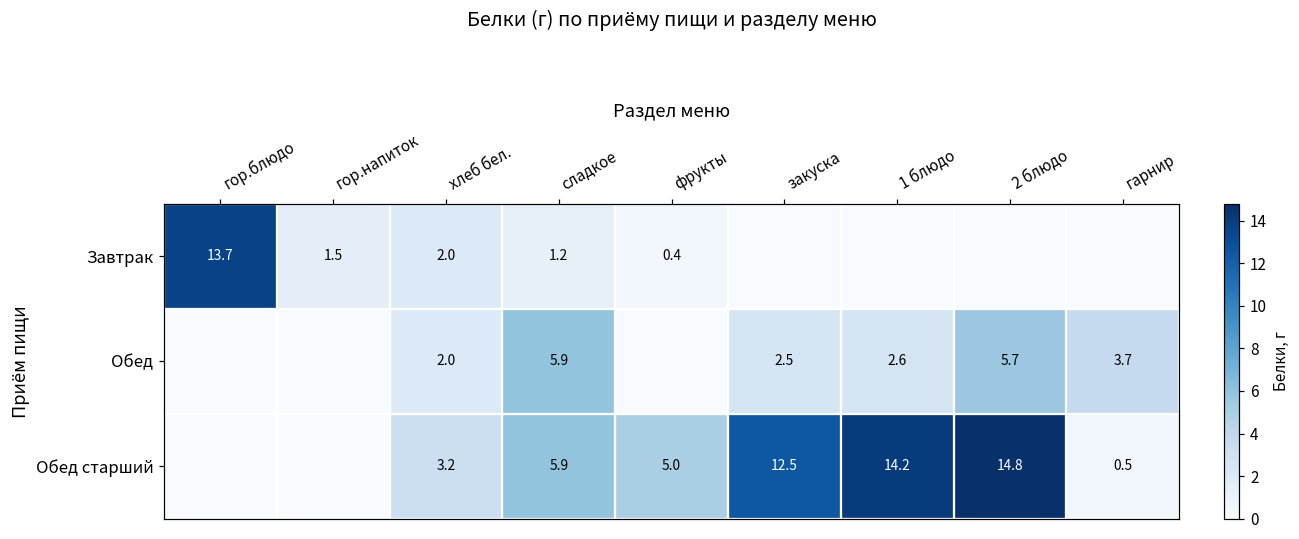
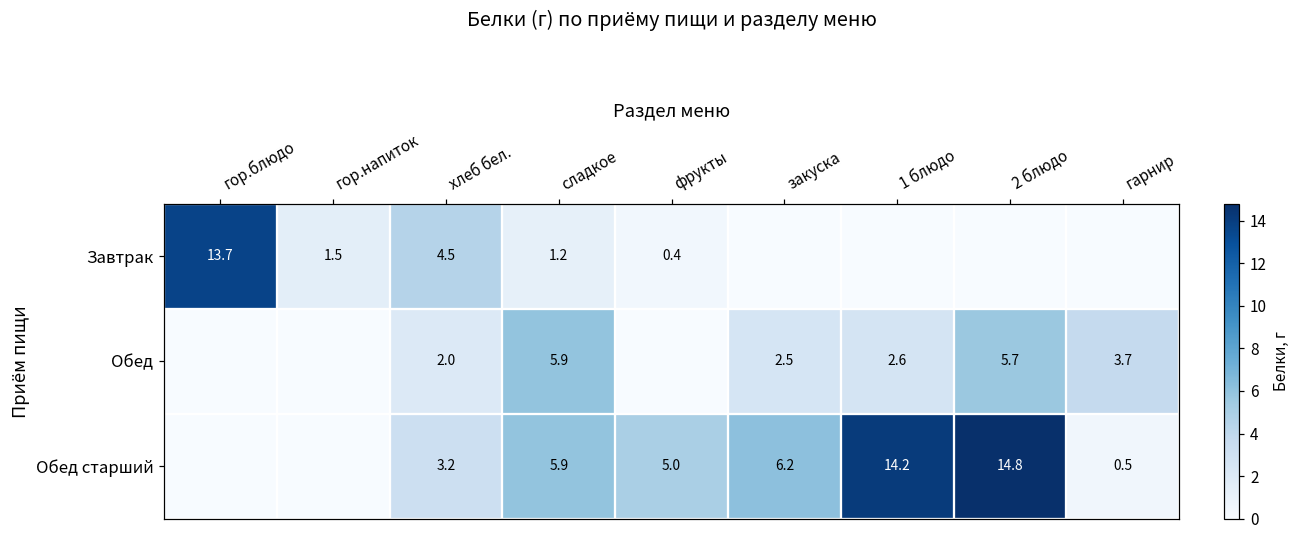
  {
    "Завтрак": {
      "гор.блюдо": 13.7,
      "гор.напиток": 1.5,
-     "хлеб бел.": 2.0,
+     "хлеб бел.": 4.5,
      "сладкое": 1.2,
      "фрукты": 0.4
    },
    "Обед": {
      "хлеб бел.": 2.0,
      "сладкое": 5.9,
      "закуска": 2.5,
      "1 блюдо": 2.6,
      "2 блюдо": 5.7,
      "гарнир": 3.7
    },
    "Обед старший": {
      "хлеб бел.": 3.2,
      "сладкое": 5.9,
      "фрукты": 5.0,
-     "закуска": 12.5,
+     "закуска": 6.2,
      "1 блюдо": 14.2,
      "2 блюдо": 14.8,
      "гарнир": 0.5
    }
  }
